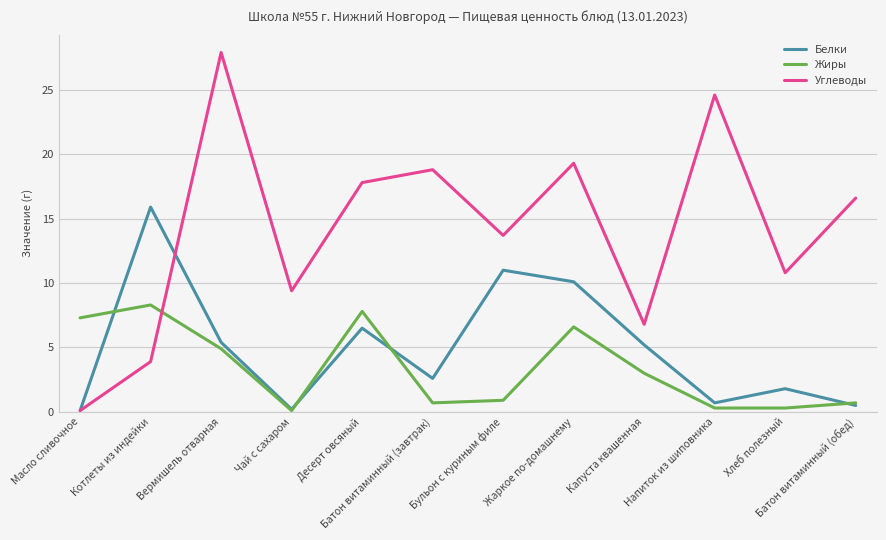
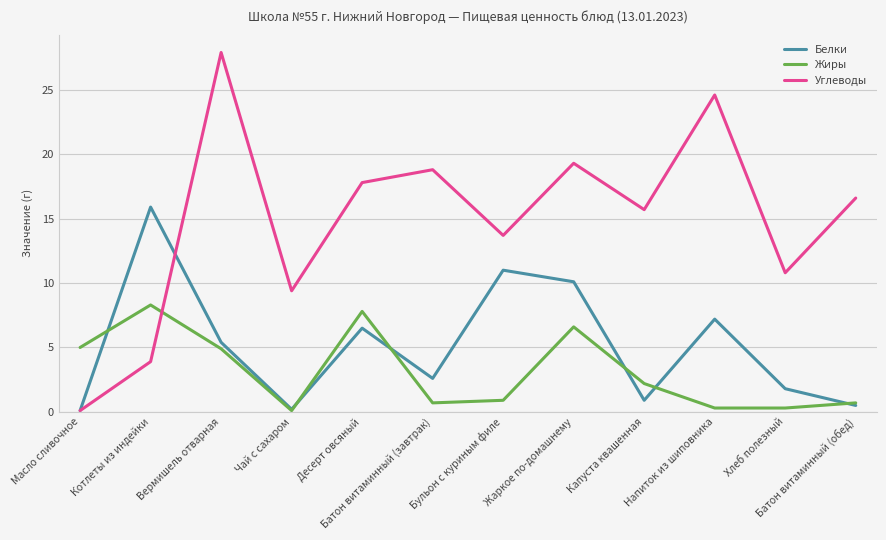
  {
    "Белки": {
      "Котлеты из индейки": 15.9,
      "Вермишель отварная": 5.4,
      "Десерт овсяный": 6.5,
      "Батон витаминный (завтрак)": 2.6,
      "Бульон с куриным филе": 11.0,
      "Жаркое по-домашнему": 10.1,
-     "Капуста квашенная": 5.2,
-     "Напиток из шиповника": 0.7,
+     "Капуста квашенная": 0.9,
+     "Напиток из шиповника": 7.2,
      "Хлеб полезный": 1.8,
      "Батон витаминный (обед)": 0.5
    },
    "Жиры": {
-     "Масло сливочное": 7.3,
+     "Масло сливочное": 5.0,
      "Котлеты из индейки": 8.3,
      "Вермишель отварная": 4.9,
      "Десерт овсяный": 7.8,
      "Батон витаминный (завтрак)": 0.7,
      "Бульон с куриным филе": 0.9,
      "Жаркое по-домашнему": 6.6,
-     "Капуста квашенная": 3.0,
+     "Капуста квашенная": 2.2,
      "Напиток из шиповника": 0.3,
      "Хлеб полезный": 0.3,
      "Батон витаминный (обед)": 0.7
    },
    "Углеводы": {
      "Котлеты из индейки": 3.9,
      "Вермишель отварная": 27.9,
      "Чай с сахаром": 9.4,
      "Десерт овсяный": 17.8,
      "Батон витаминный (завтрак)": 18.8,
      "Бульон с куриным филе": 13.7,
      "Жаркое по-домашнему": 19.3,
-     "Капуста квашенная": 6.8,
+     "Капуста квашенная": 15.7,
      "Напиток из шиповника": 24.6,
      "Хлеб полезный": 10.8,
      "Батон витаминный (обед)": 16.6
    }
  }
